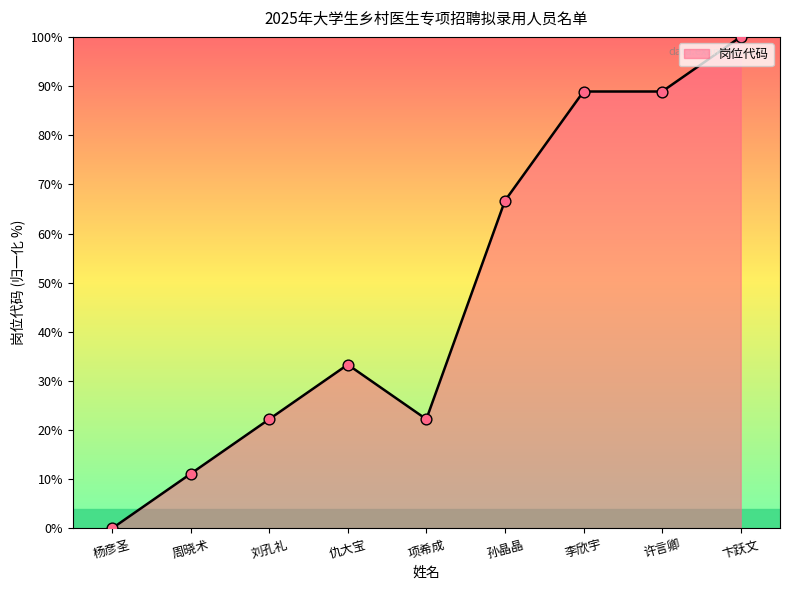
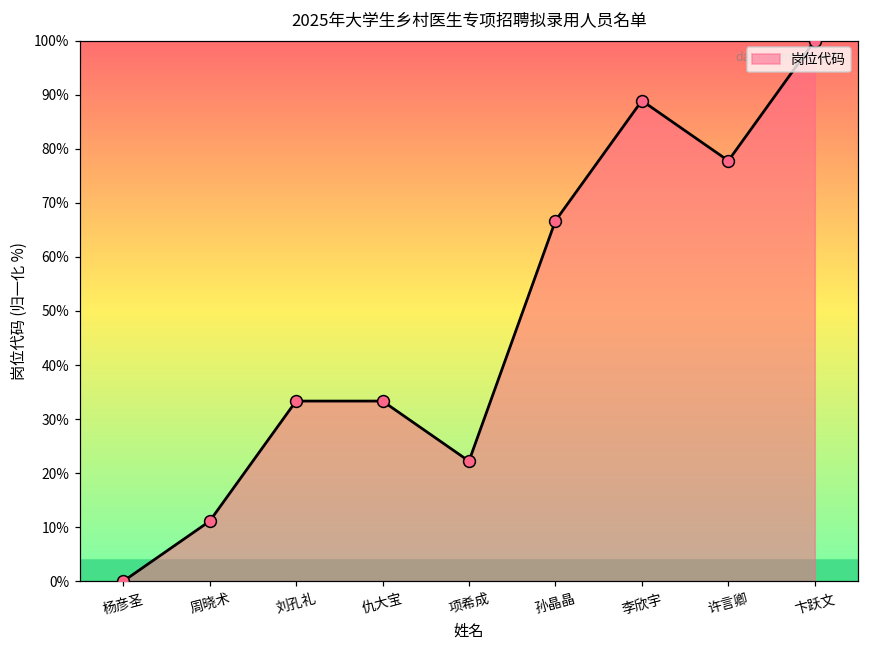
  {
    "周晓术": "11%",
-   "刘孔礼": "22%",
+   "刘孔礼": "33%",
    "仇大宝": "33%",
    "项希成": "22%",
    "孙晶晶": "67%",
    "李欣宇": "89%",
-   "许言卿": "89%",
+   "许言卿": "78%",
    "卞跃文": "100%"
  }
